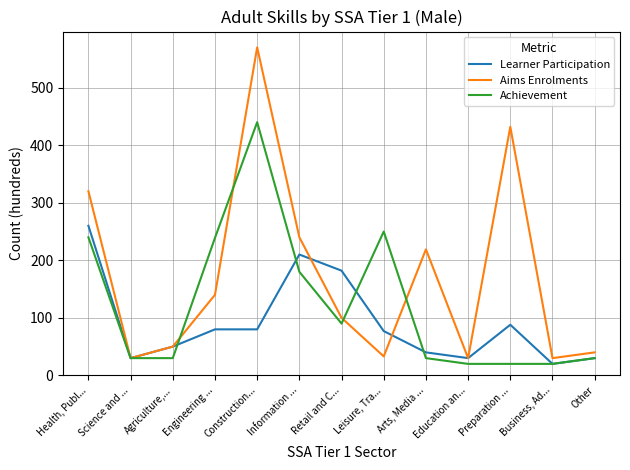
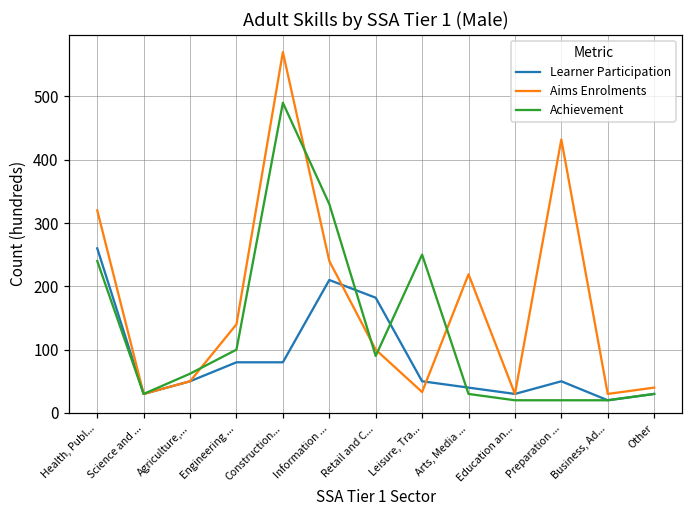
  {
    "Learner Participation": {
      "Health, Publ...": 260,
      "Engineering ...": 80,
      "Construction...": 80,
      "Information ...": 210,
      "Retail and C...": 180,
-     "Leisure, Tra...": 80,
+     "Leisure, Tra...": 50,
      "Arts, Media ...": 40,
-     "Preparation ...": 90
+     "Preparation ...": 50
    },
    "Aims Enrolments": {
      "Health, Publ...": 320,
      "Engineering ...": 140,
      "Construction...": 570,
      "Information ...": 240,
      "Retail and C...": 100,
      "Leisure, Tra...": 30,
      "Arts, Media ...": 220,
      "Preparation ...": 430,
      "Business, Ad...": 30,
      "Other": 40
    },
    "Achievement": {
      "Health, Publ...": 240,
-     "Agriculture,...": 30,
-     "Engineering ...": 240,
-     "Construction...": 440,
-     "Information ...": 180,
+     "Agriculture,...": 60,
+     "Engineering ...": 100,
+     "Construction...": 490,
+     "Information ...": 330,
      "Retail and C...": 90,
      "Leisure, Tra...": 250,
      "Arts, Media ...": 30,
      "Education an...": 20,
      "Preparation ...": 20
    }
  }
